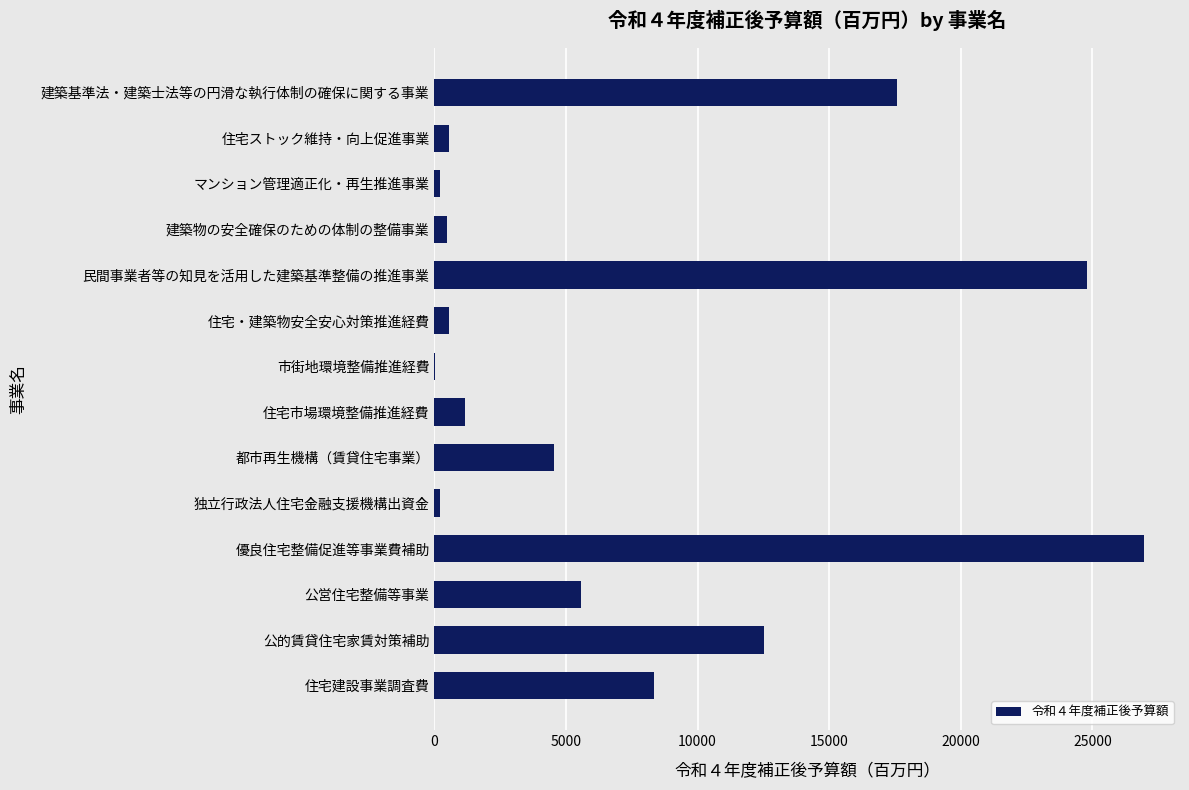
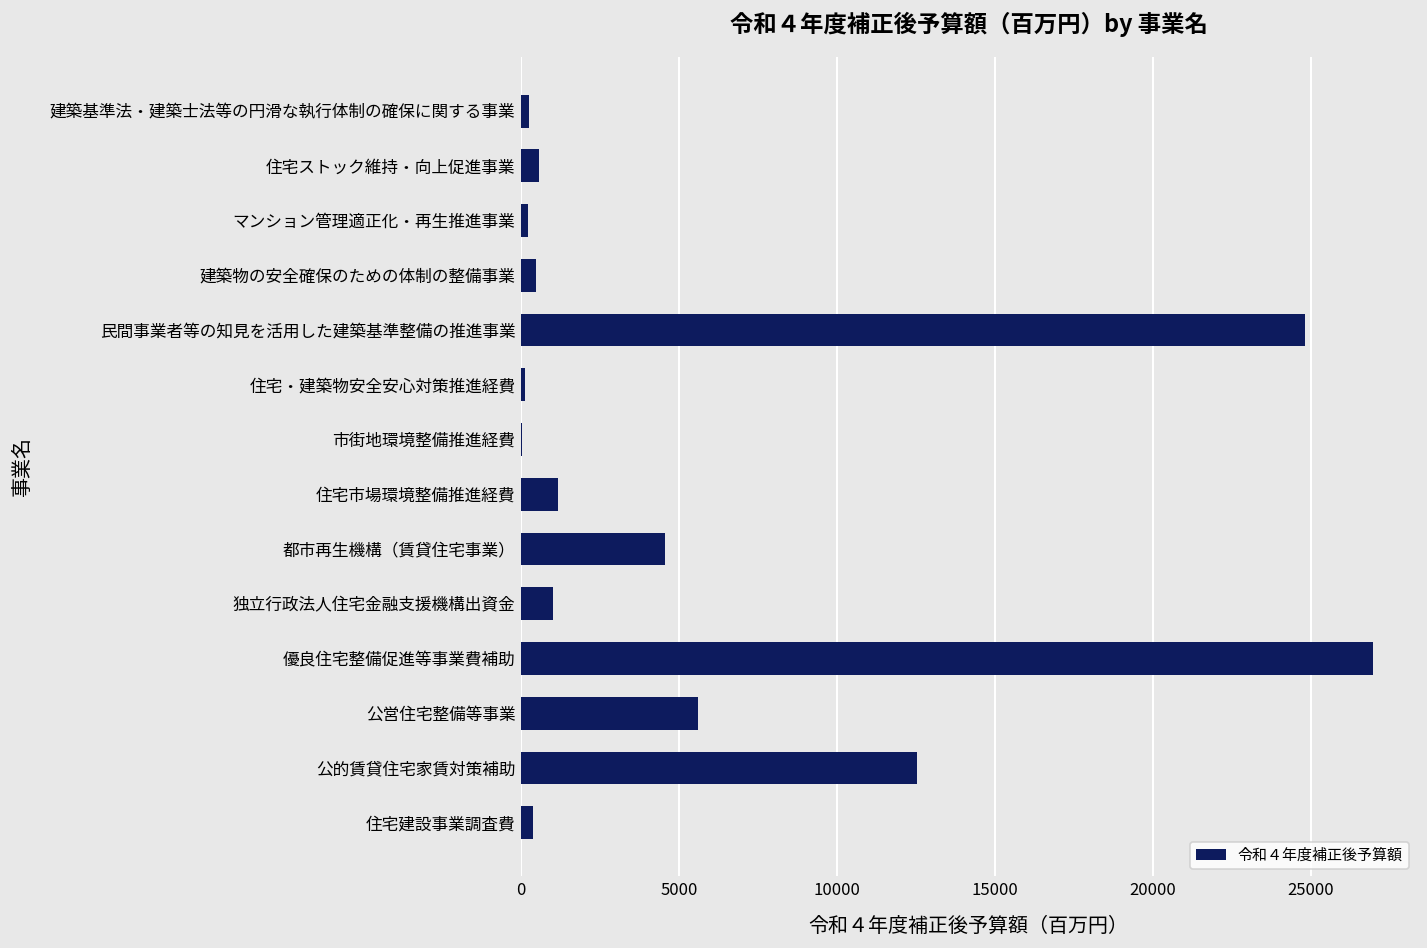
  {
-   "建築基準法・建築士法等の円滑な執行体制の確保に関する事業": 17600,
+   "建築基準法・建築士法等の円滑な執行体制の確保に関する事業": 200,
    "住宅ストック維持・向上促進事業": 600,
    "マンション管理適正化・再生推進事業": 200,
    "建築物の安全確保のための体制の整備事業": 500,
    "民間事業者等の知見を活用した建築基準整備の推進事業": 24800,
-   "住宅・建築物安全安心対策推進経費": 500,
+   "住宅・建築物安全安心対策推進経費": 100,
    "住宅市場環境整備推進経費": 1200,
    "都市再生機構（賃貸住宅事業）": 4600,
-   "独立行政法人住宅金融支援機構出資金": 200,
+   "独立行政法人住宅金融支援機構出資金": 1000,
    "優良住宅整備促進等事業費補助": 27000,
    "公営住宅整備等事業": 5600,
    "公的賃貸住宅家賃対策補助": 12500,
-   "住宅建設事業調査費": 8400
+   "住宅建設事業調査費": 400
  }
